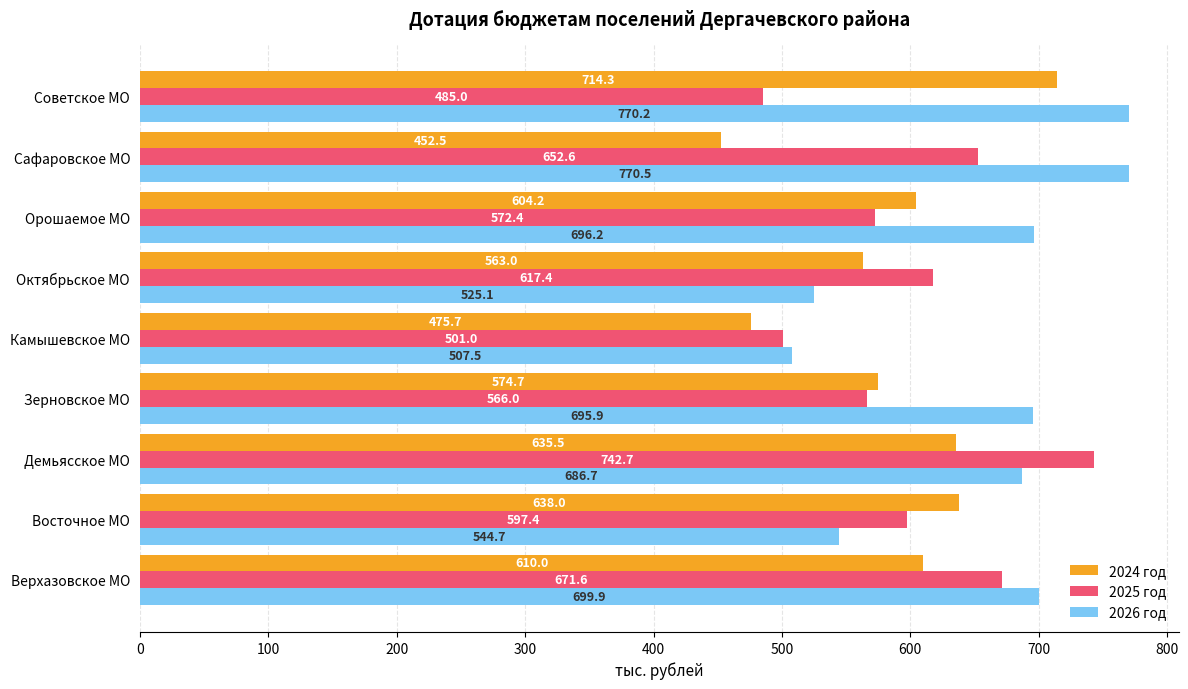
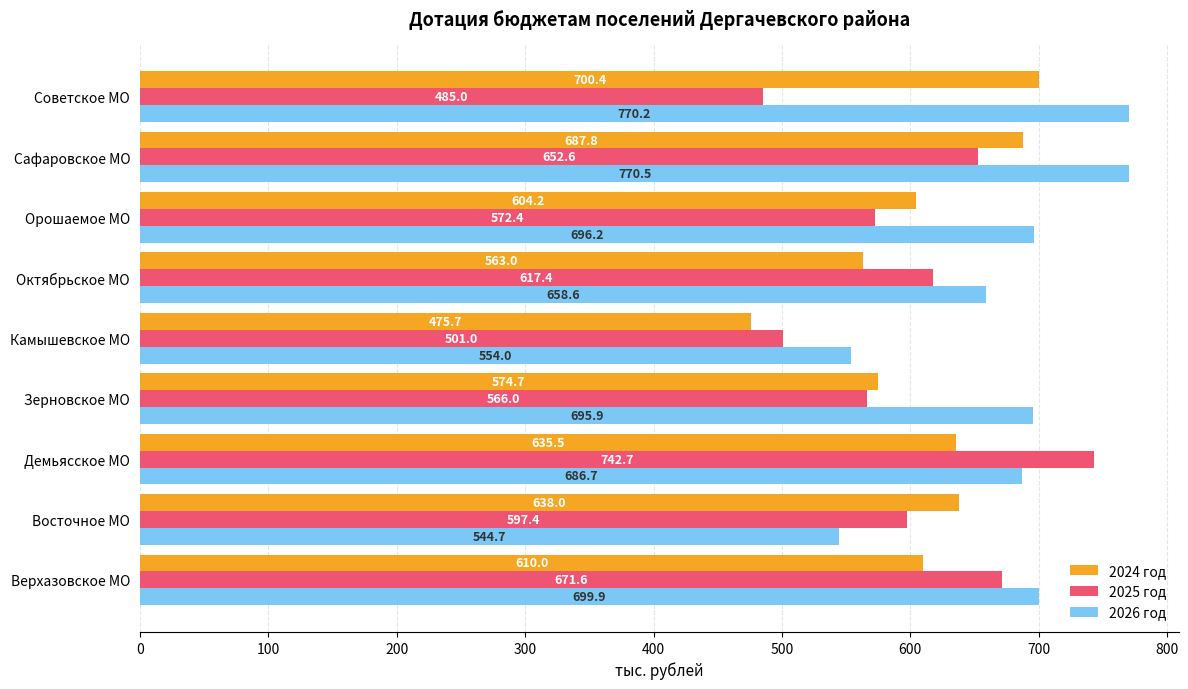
  {
    "2024 год": {
-     "Советское МО": 714.3,
-     "Сафаровское МО": 452.5,
+     "Советское МО": 700.4,
+     "Сафаровское МО": 687.8,
      "Орошаемое МО": 604.2,
      "Октябрьское МО": 563.0,
      "Камышевское МО": 475.7,
      "Зерновское МО": 574.7,
      "Демьясское МО": 635.5,
      "Восточное МО": 638.0,
      "Верхазовское МО": 610.0
    },
    "2025 год": {
      "Советское МО": 485.0,
      "Сафаровское МО": 652.6,
      "Орошаемое МО": 572.4,
      "Октябрьское МО": 617.4,
      "Камышевское МО": 501.0,
      "Зерновское МО": 566.0,
      "Демьясское МО": 742.7,
      "Восточное МО": 597.4,
      "Верхазовское МО": 671.6
    },
    "2026 год": {
      "Советское МО": 770.2,
      "Сафаровское МО": 770.5,
      "Орошаемое МО": 696.2,
-     "Октябрьское МО": 525.1,
-     "Камышевское МО": 507.5,
+     "Октябрьское МО": 658.6,
+     "Камышевское МО": 554.0,
      "Зерновское МО": 695.9,
      "Демьясское МО": 686.7,
      "Восточное МО": 544.7,
      "Верхазовское МО": 699.9
    }
  }
